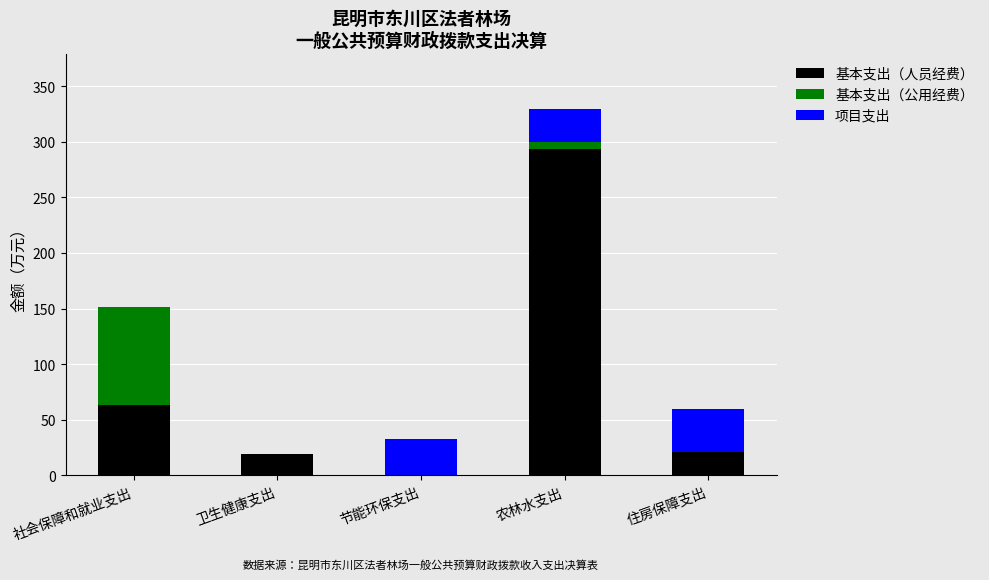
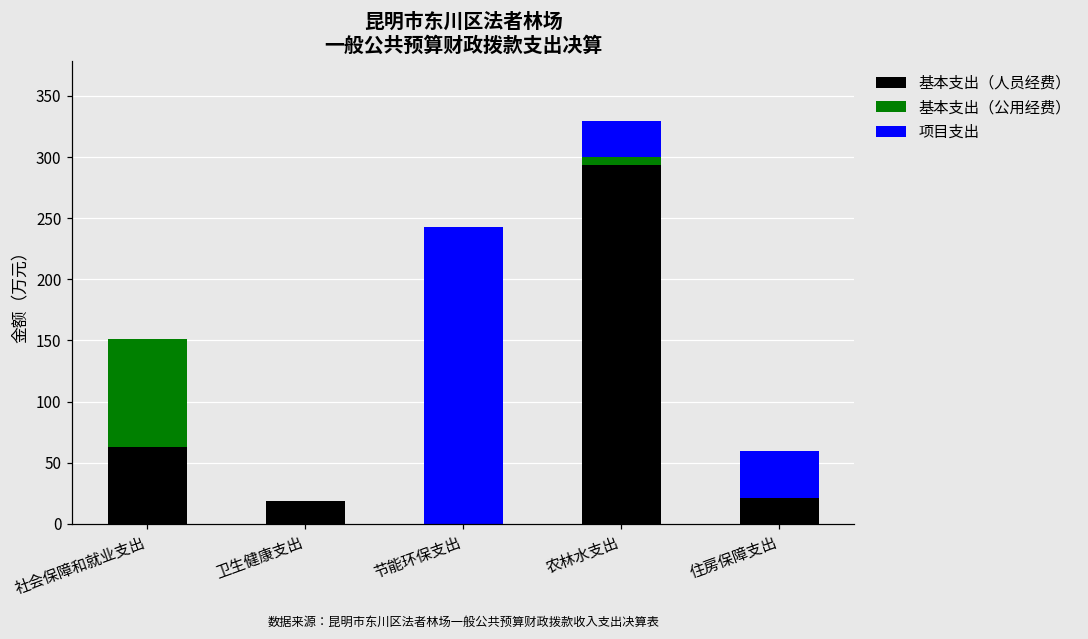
  {
    "基本支出（人员经费）": {
      "社会保障和就业支出": 63,
      "卫生健康支出": 19,
      "节能环保支出": 0,
      "农林水支出": 293,
      "住房保障支出": 21
    },
    "基本支出（公用经费）": {
      "社会保障和就业支出": 88,
      "卫生健康支出": 0,
      "节能环保支出": 0,
      "农林水支出": 7,
      "住房保障支出": 0
    },
    "项目支出": {
      "社会保障和就业支出": 0,
      "卫生健康支出": 0,
-     "节能环保支出": 33,
+     "节能环保支出": 243,
      "农林水支出": 29,
      "住房保障支出": 39
    }
  }
